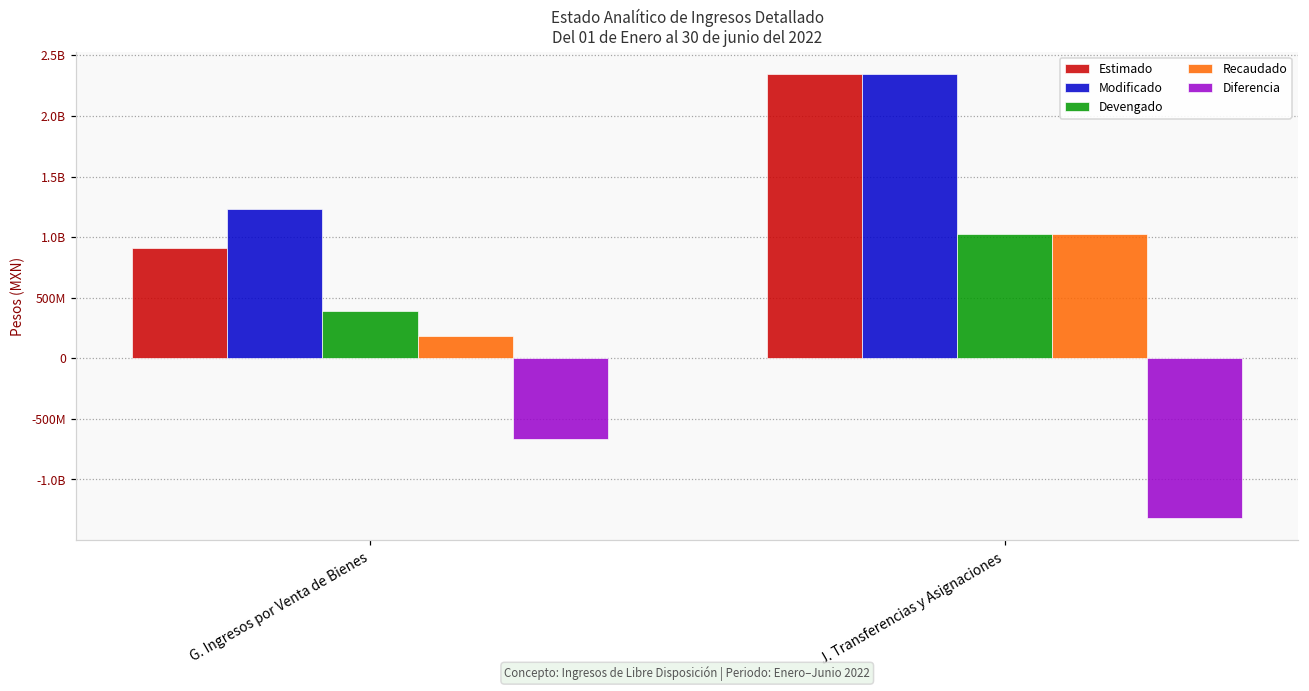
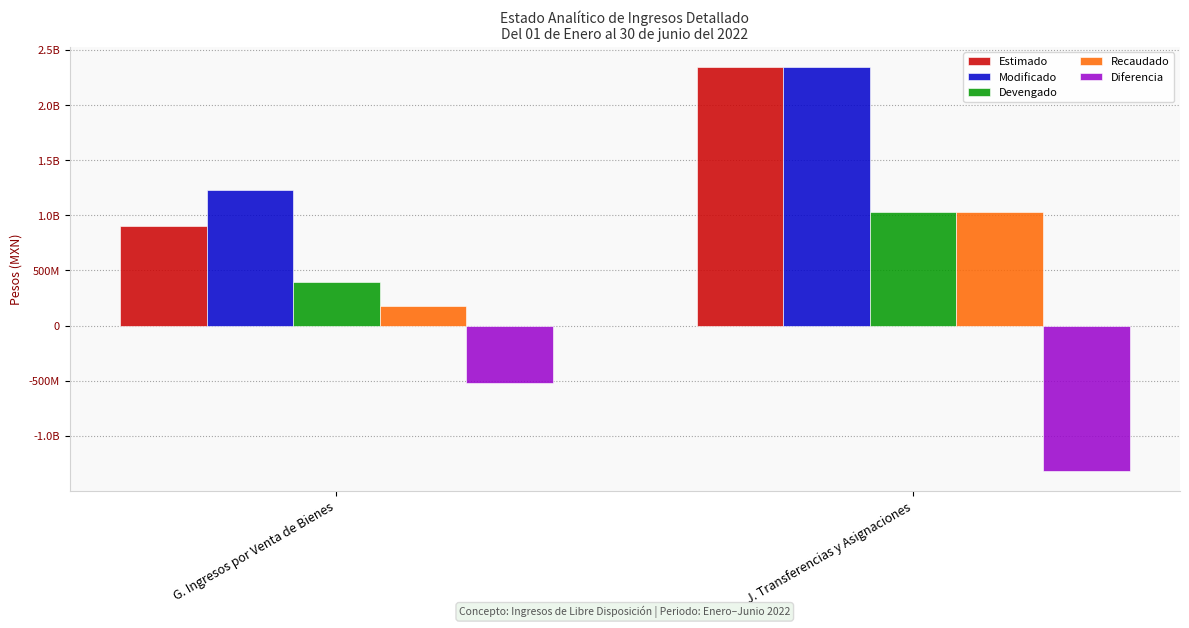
  {
    "Estimado": {
      "G. Ingresos por Venta de Bienes": 910000000,
      "J. Transferencias y Asignaciones": 2340000000
    },
    "Modificado": {
      "G. Ingresos por Venta de Bienes": 1230000000,
      "J. Transferencias y Asignaciones": 2350000000
    },
    "Devengado": {
      "G. Ingresos por Venta de Bienes": 390000000,
      "J. Transferencias y Asignaciones": 1030000000
    },
    "Recaudado": {
      "G. Ingresos por Venta de Bienes": 180000000,
      "J. Transferencias y Asignaciones": 1030000000
    },
    "Diferencia": {
-     "G. Ingresos por Venta de Bienes": -670000000,
+     "G. Ingresos por Venta de Bienes": -520000000,
      "J. Transferencias y Asignaciones": -1320000000
    }
  }
